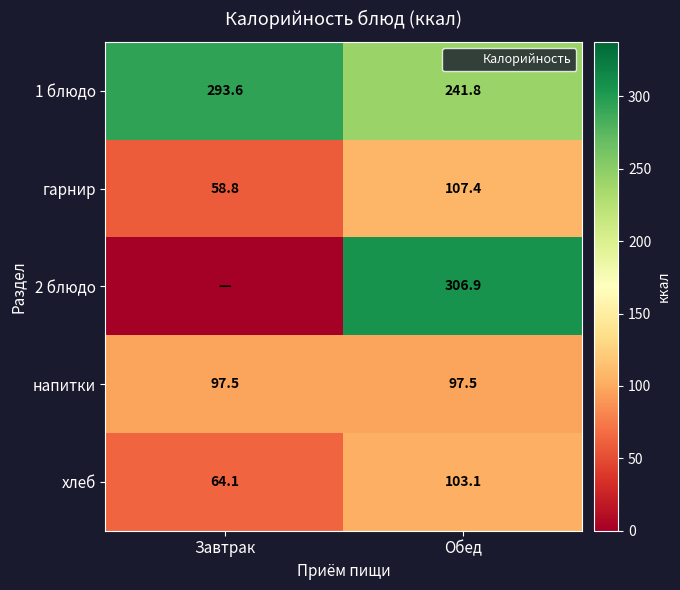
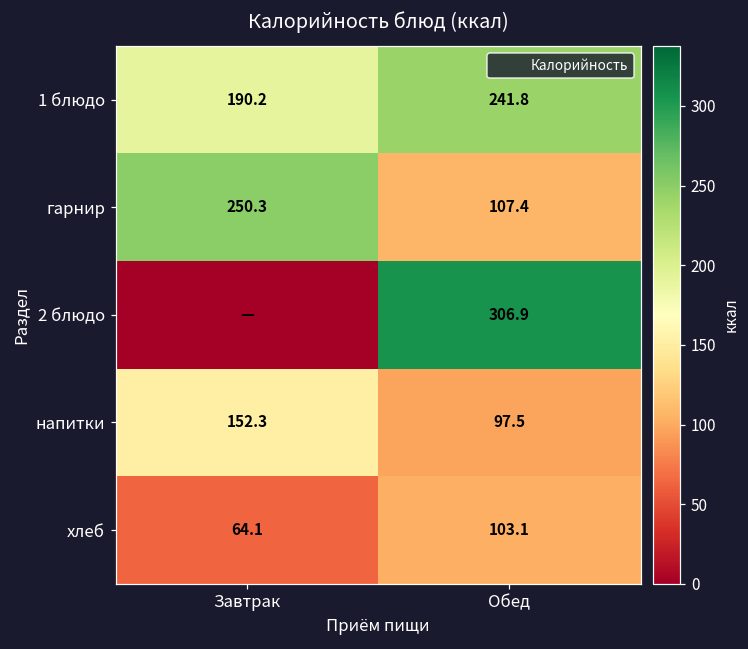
  {
    "1 блюдо": {
-     "Завтрак": 293.6,
+     "Завтрак": 190.2,
      "Обед": 241.8
    },
    "гарнир": {
-     "Завтрак": 58.8,
+     "Завтрак": 250.3,
      "Обед": 107.4
    },
    "2 блюдо": {
      "Обед": 306.9
    },
    "напитки": {
-     "Завтрак": 97.5,
+     "Завтрак": 152.3,
      "Обед": 97.5
    },
    "хлеб": {
      "Завтрак": 64.1,
      "Обед": 103.1
    }
  }
